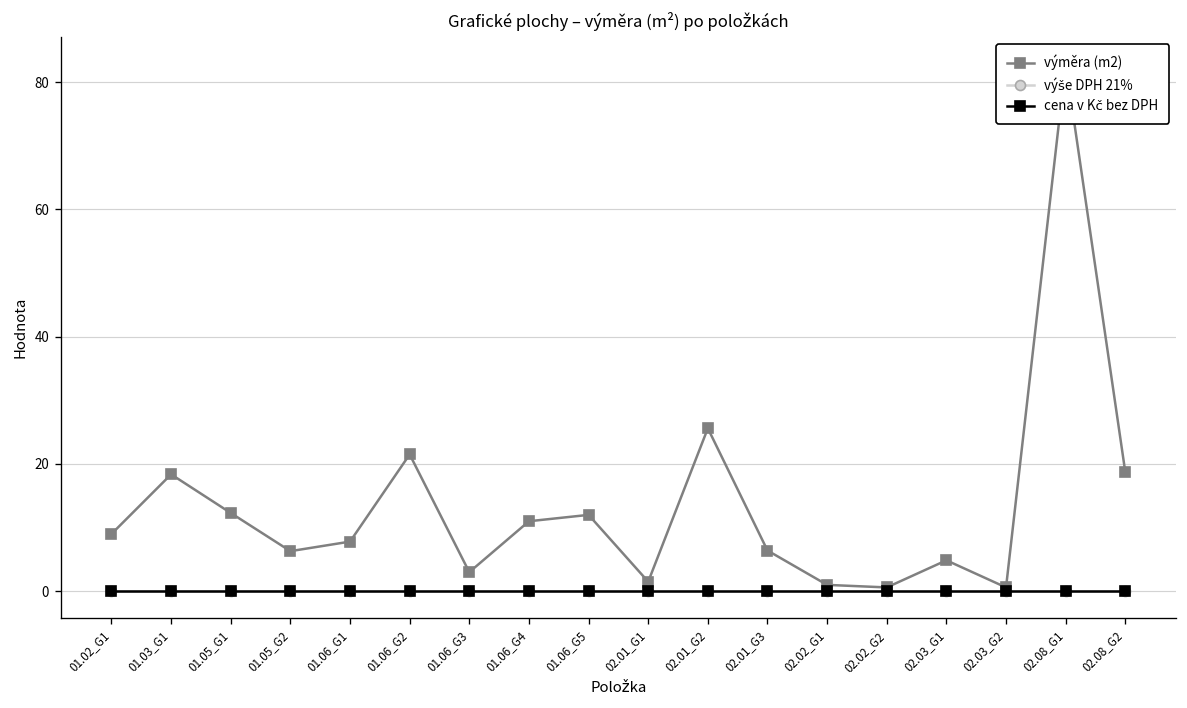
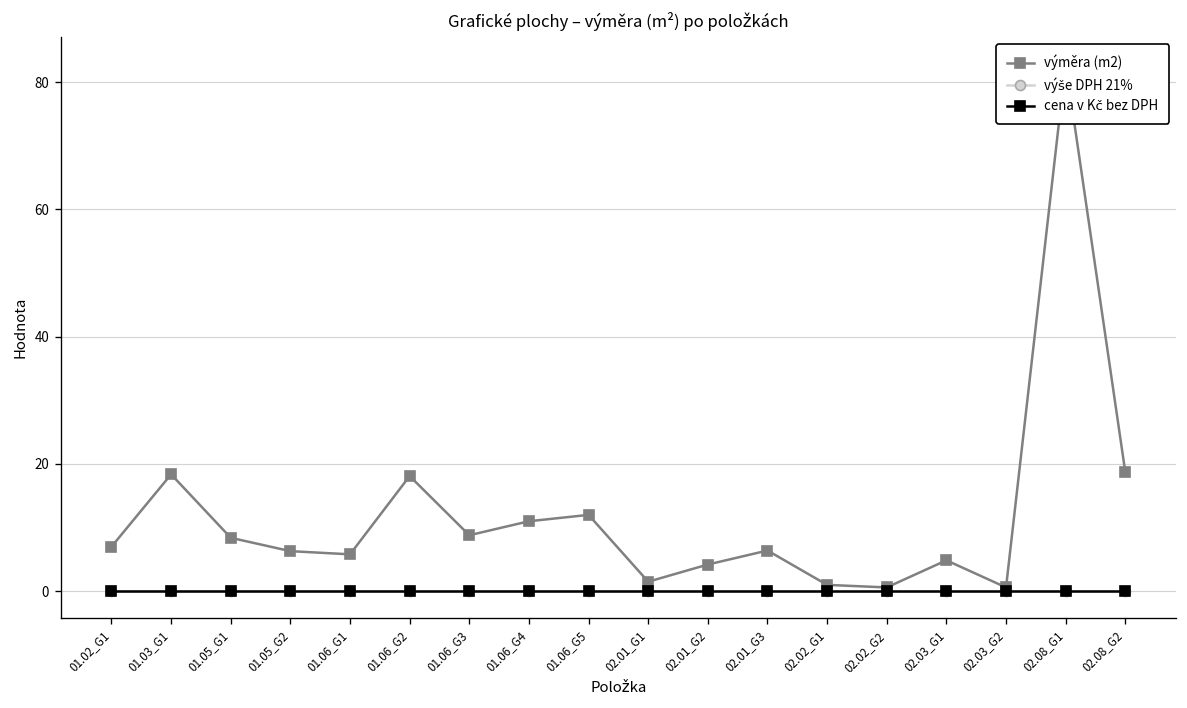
  {
    "výměra (m2)": {
-     "01.02_G1": 9,
+     "01.02_G1": 7,
      "01.03_G1": 18,
-     "01.05_G1": 12,
+     "01.05_G1": 8,
      "01.05_G2": 6,
-     "01.06_G1": 8,
-     "01.06_G2": 22,
-     "01.06_G3": 3,
+     "01.06_G1": 6,
+     "01.06_G2": 18,
+     "01.06_G3": 9,
      "01.06_G4": 11,
      "01.06_G5": 12,
      "02.01_G1": 2,
-     "02.01_G2": 26,
+     "02.01_G2": 4,
      "02.01_G3": 6,
      "02.02_G1": 1,
      "02.02_G2": 1,
      "02.03_G1": 5,
      "02.03_G2": 1,
      "02.08_G2": 19
    },
    "cena v Kč bez DPH": {
      "01.02_G1": 0,
      "01.03_G1": 0,
      "01.05_G1": 0,
      "01.05_G2": 0,
      "01.06_G1": 0,
      "01.06_G2": 0,
      "01.06_G3": 0,
      "01.06_G4": 0,
      "01.06_G5": 0,
      "02.01_G1": 0,
      "02.01_G2": 0,
      "02.01_G3": 0,
      "02.02_G1": 0,
      "02.02_G2": 0,
      "02.03_G1": 0,
      "02.03_G2": 0,
      "02.08_G1": 0,
      "02.08_G2": 0
    }
  }
